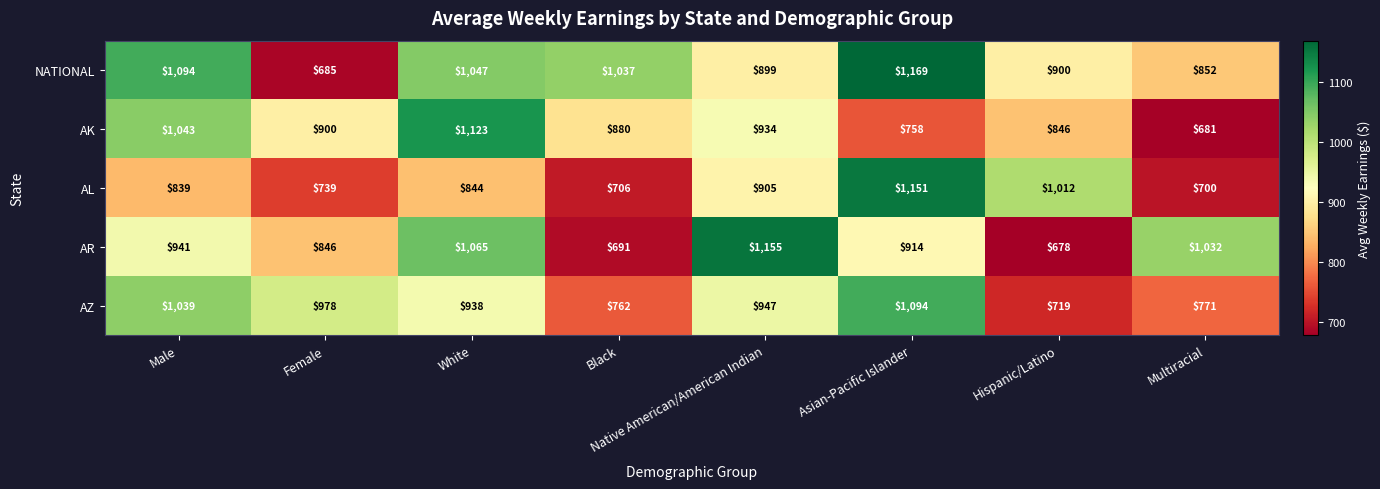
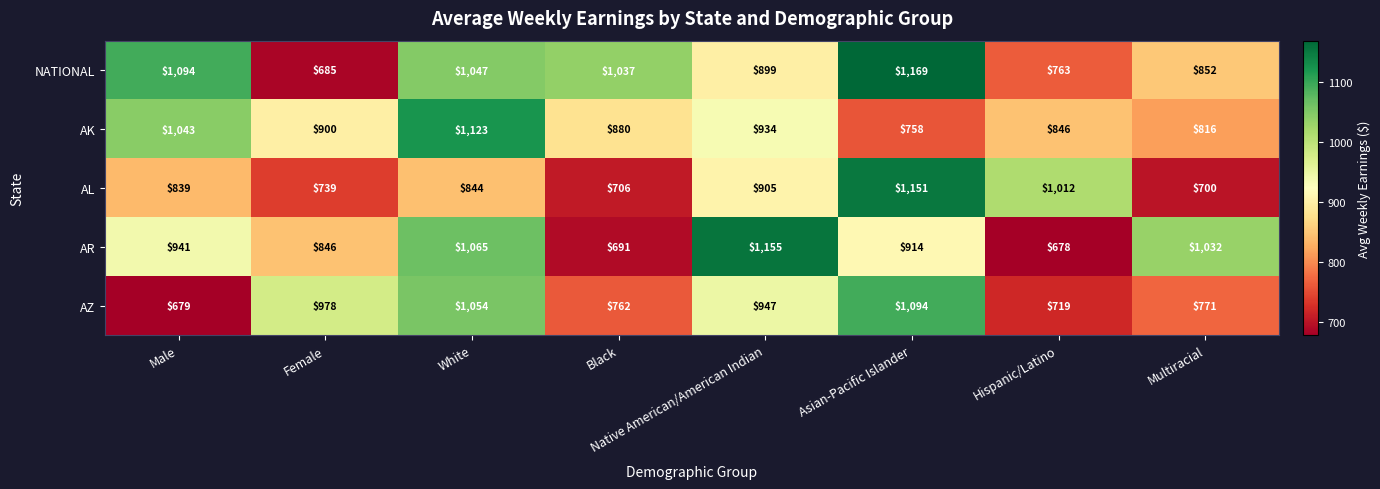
  {
    "NATIONAL": {
      "Male": "$1,094",
      "Female": "$685",
      "White": "$1,047",
      "Black": "$1,037",
      "Native American/American Indian": "$899",
      "Asian-Pacific Islander": "$1,169",
-     "Hispanic/Latino": "$900",
+     "Hispanic/Latino": "$763",
      "Multiracial": "$852"
    },
    "AK": {
      "Male": "$1,043",
      "Female": "$900",
      "White": "$1,123",
      "Black": "$880",
      "Native American/American Indian": "$934",
      "Asian-Pacific Islander": "$758",
      "Hispanic/Latino": "$846",
-     "Multiracial": "$681"
+     "Multiracial": "$816"
    },
    "AL": {
      "Male": "$839",
      "Female": "$739",
      "White": "$844",
      "Black": "$706",
      "Native American/American Indian": "$905",
      "Asian-Pacific Islander": "$1,151",
      "Hispanic/Latino": "$1,012",
      "Multiracial": "$700"
    },
    "AR": {
      "Male": "$941",
      "Female": "$846",
      "White": "$1,065",
      "Black": "$691",
      "Native American/American Indian": "$1,155",
      "Asian-Pacific Islander": "$914",
      "Hispanic/Latino": "$678",
      "Multiracial": "$1,032"
    },
    "AZ": {
-     "Male": "$1,039",
+     "Male": "$679",
      "Female": "$978",
-     "White": "$938",
+     "White": "$1,054",
      "Black": "$762",
      "Native American/American Indian": "$947",
      "Asian-Pacific Islander": "$1,094",
      "Hispanic/Latino": "$719",
      "Multiracial": "$771"
    }
  }
